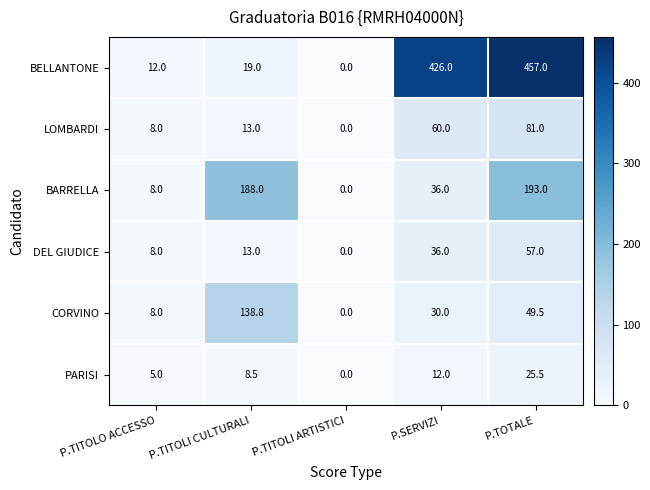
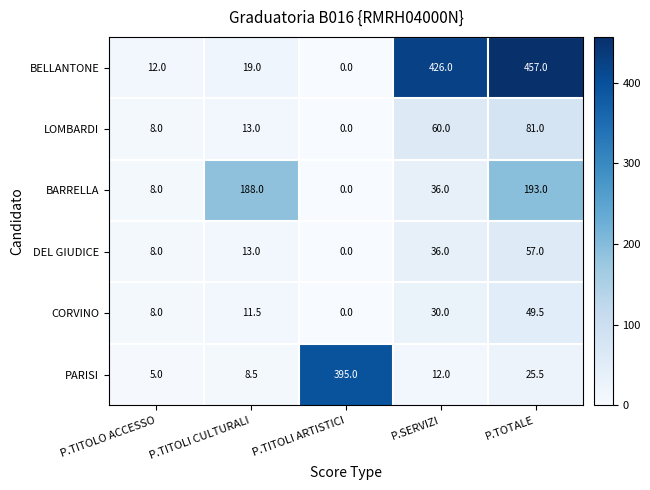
  {
    "BELLANTONE": {
      "P.TITOLO ACCESSO": 12.0,
      "P.TITOLI CULTURALI": 19.0,
      "P.TITOLI ARTISTICI": 0.0,
      "P.SERVIZI": 426.0,
      "P.TOTALE": 457.0
    },
    "LOMBARDI": {
      "P.TITOLO ACCESSO": 8.0,
      "P.TITOLI CULTURALI": 13.0,
      "P.TITOLI ARTISTICI": 0.0,
      "P.SERVIZI": 60.0,
      "P.TOTALE": 81.0
    },
    "BARRELLA": {
      "P.TITOLO ACCESSO": 8.0,
      "P.TITOLI CULTURALI": 188.0,
      "P.TITOLI ARTISTICI": 0.0,
      "P.SERVIZI": 36.0,
      "P.TOTALE": 193.0
    },
    "DEL GIUDICE": {
      "P.TITOLO ACCESSO": 8.0,
      "P.TITOLI CULTURALI": 13.0,
      "P.TITOLI ARTISTICI": 0.0,
      "P.SERVIZI": 36.0,
      "P.TOTALE": 57.0
    },
    "CORVINO": {
      "P.TITOLO ACCESSO": 8.0,
-     "P.TITOLI CULTURALI": 138.8,
+     "P.TITOLI CULTURALI": 11.5,
      "P.TITOLI ARTISTICI": 0.0,
      "P.SERVIZI": 30.0,
      "P.TOTALE": 49.5
    },
    "PARISI": {
      "P.TITOLO ACCESSO": 5.0,
      "P.TITOLI CULTURALI": 8.5,
-     "P.TITOLI ARTISTICI": 0.0,
+     "P.TITOLI ARTISTICI": 395.0,
      "P.SERVIZI": 12.0,
      "P.TOTALE": 25.5
    }
  }
